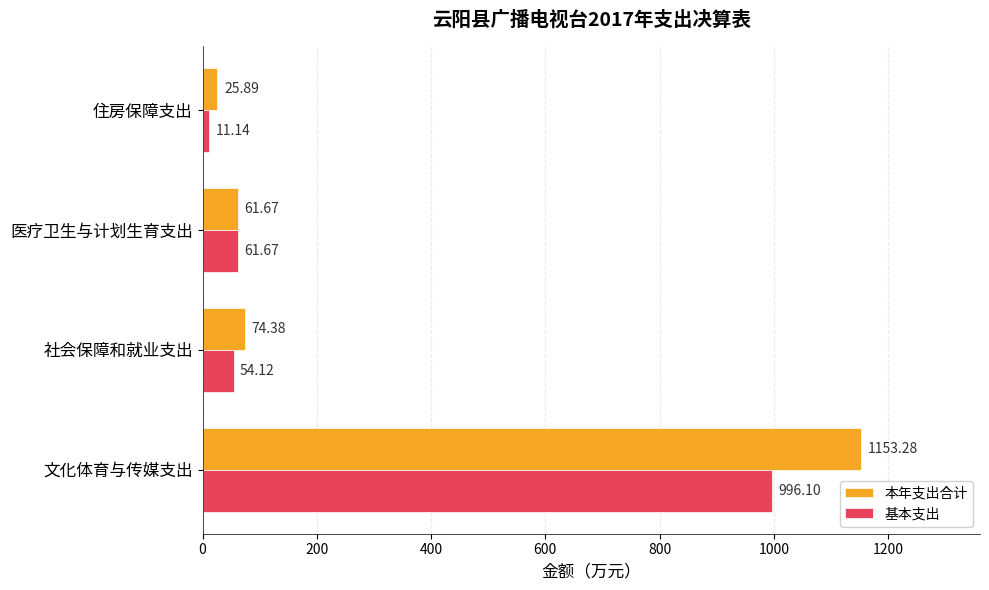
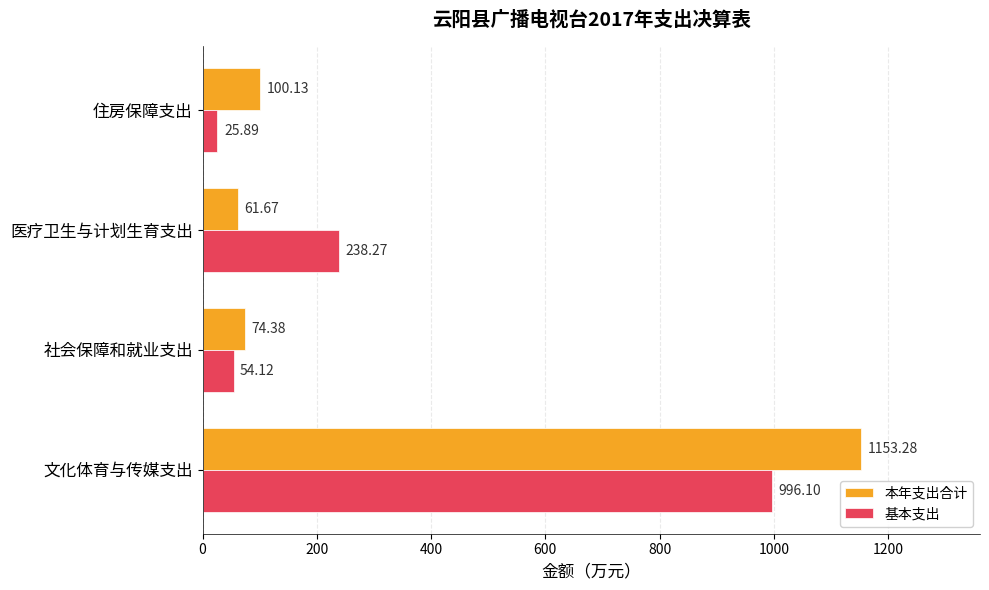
  {
    "本年支出合计": {
-     "住房保障支出": 25.89,
+     "住房保障支出": 100.13,
      "医疗卫生与计划生育支出": 61.67,
      "社会保障和就业支出": 74.38,
      "文化体育与传媒支出": 1153.28
    },
    "基本支出": {
-     "住房保障支出": 11.14,
-     "医疗卫生与计划生育支出": 61.67,
+     "住房保障支出": 25.89,
+     "医疗卫生与计划生育支出": 238.27,
      "社会保障和就业支出": 54.12,
      "文化体育与传媒支出": 996.10
    }
  }
